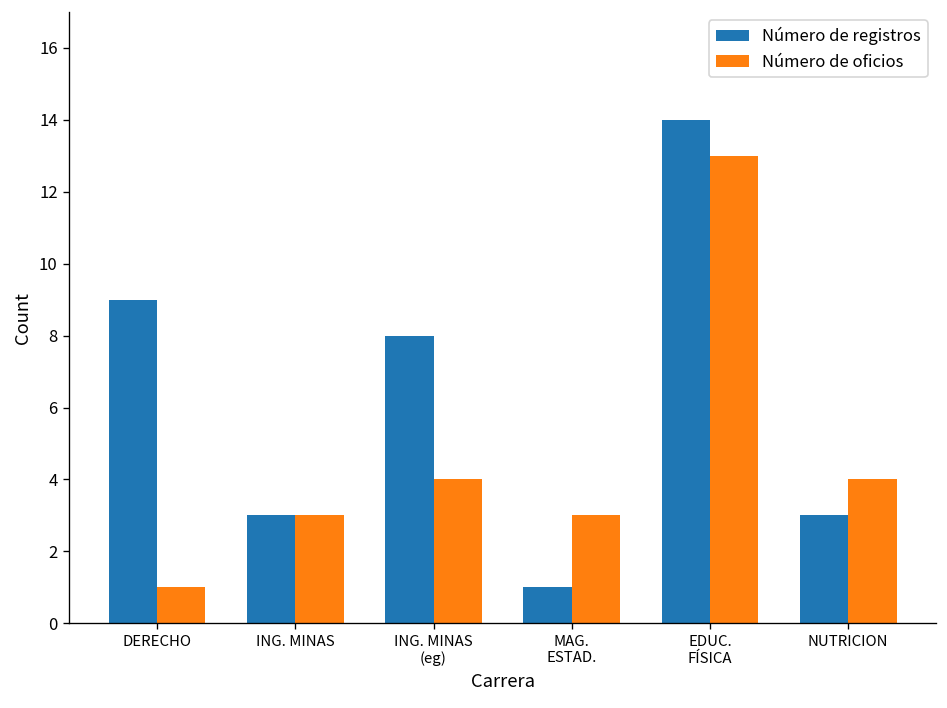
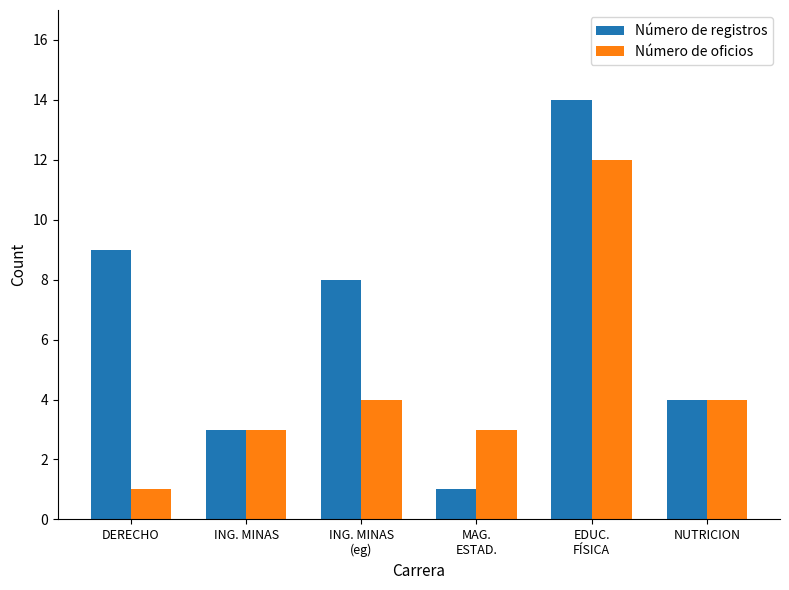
  {
    "Número de registros": {
      "DERECHO": 9,
      "ING. MINAS": 3,
      "ING. MINAS (eg)": 8,
      "MAG. ESTAD.": 1,
      "EDUC. FÍSICA": 14,
-     "NUTRICION": 3
+     "NUTRICION": 4
    },
    "Número de oficios": {
      "DERECHO": 1,
      "ING. MINAS": 3,
      "ING. MINAS (eg)": 4,
      "MAG. ESTAD.": 3,
-     "EDUC. FÍSICA": 13,
+     "EDUC. FÍSICA": 12,
      "NUTRICION": 4
    }
  }
